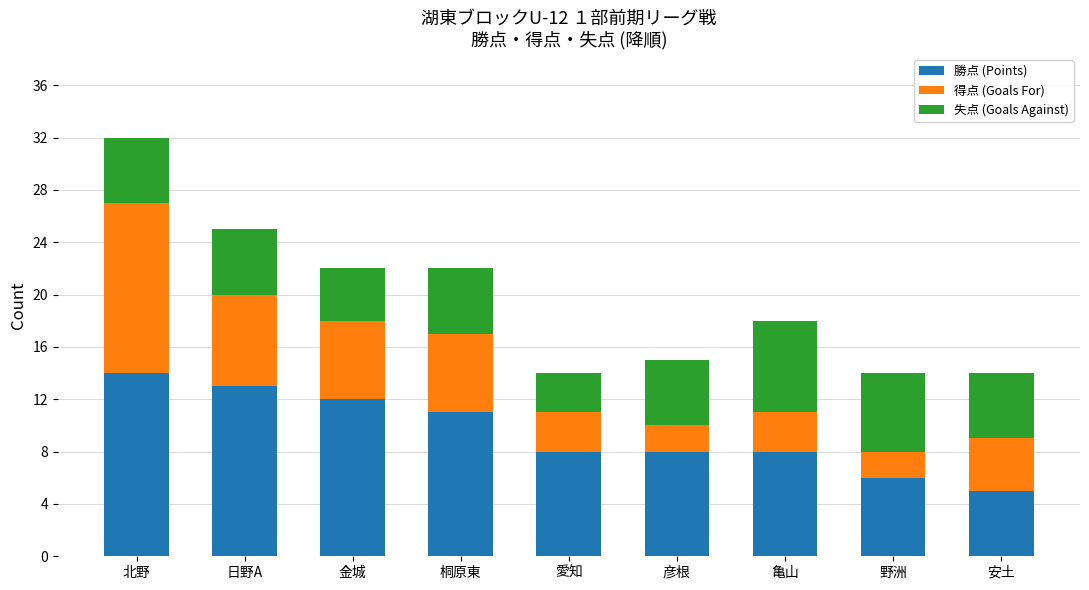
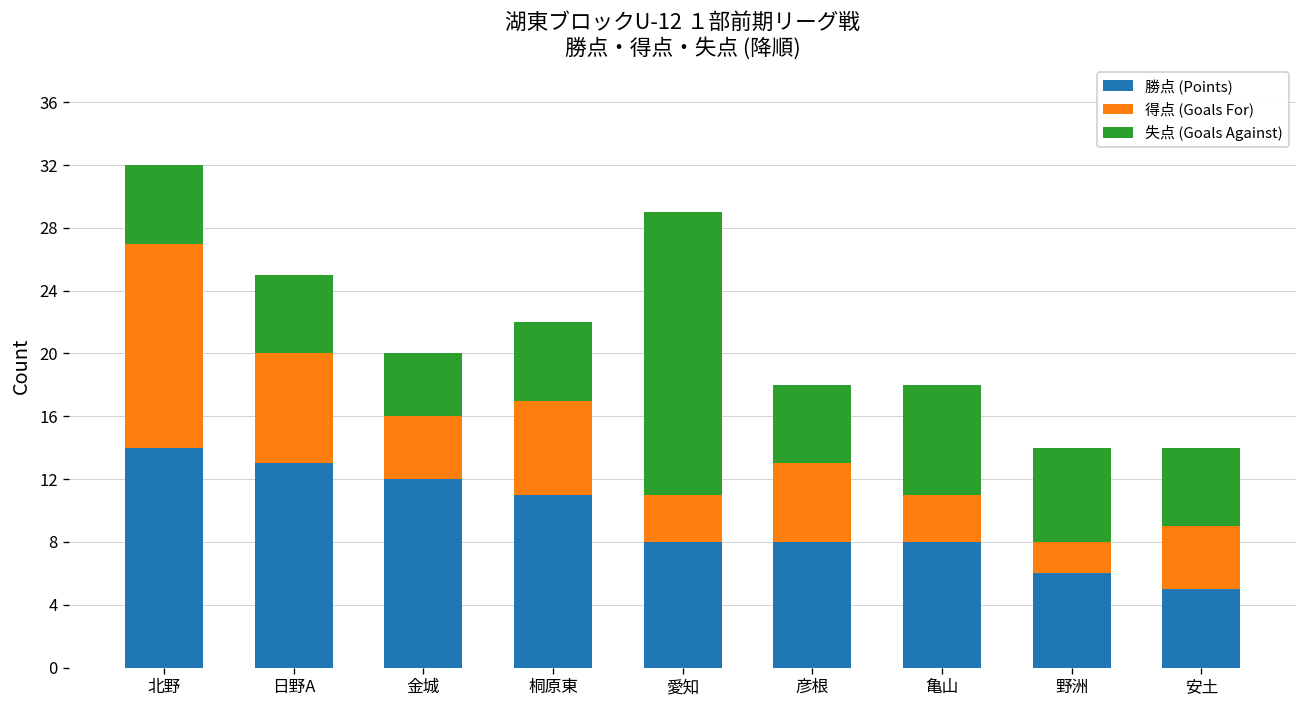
  {
    "勝点 (Points)": {
      "北野": 14,
      "日野A": 13,
      "金城": 12,
      "桐原東": 11,
      "愛知": 8,
      "彦根": 8,
      "亀山": 8,
      "野洲": 6,
      "安土": 5
    },
    "得点 (Goals For)": {
      "北野": 13,
      "日野A": 7,
-     "金城": 6,
+     "金城": 4,
      "桐原東": 6,
      "愛知": 3,
-     "彦根": 2,
+     "彦根": 5,
      "亀山": 3,
      "野洲": 2,
      "安土": 4
    },
    "失点 (Goals Against)": {
      "北野": 5,
      "日野A": 5,
      "金城": 4,
      "桐原東": 5,
-     "愛知": 3,
+     "愛知": 18,
      "彦根": 5,
      "亀山": 7,
      "野洲": 6,
      "安土": 5
    }
  }
